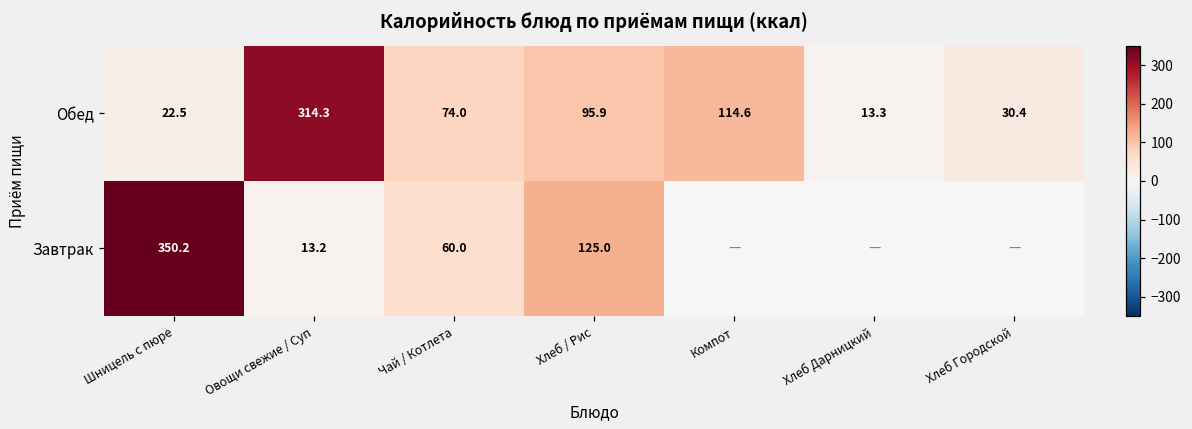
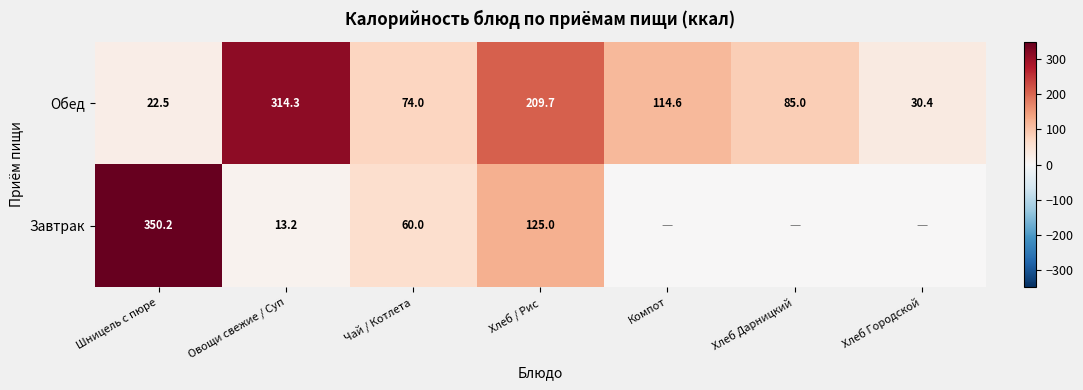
  {
    "Обед": {
      "Шницель с пюре": 22.5,
      "Овощи свежие / Суп": 314.3,
      "Чай / Котлета": 74.0,
-     "Хлеб / Рис": 95.9,
+     "Хлеб / Рис": 209.7,
      "Компот": 114.6,
-     "Хлеб Дарницкий": 13.3,
+     "Хлеб Дарницкий": 85.0,
      "Хлеб Городской": 30.4
    },
    "Завтрак": {
      "Шницель с пюре": 350.2,
      "Овощи свежие / Суп": 13.2,
      "Чай / Котлета": 60.0,
      "Хлеб / Рис": 125.0
    }
  }
